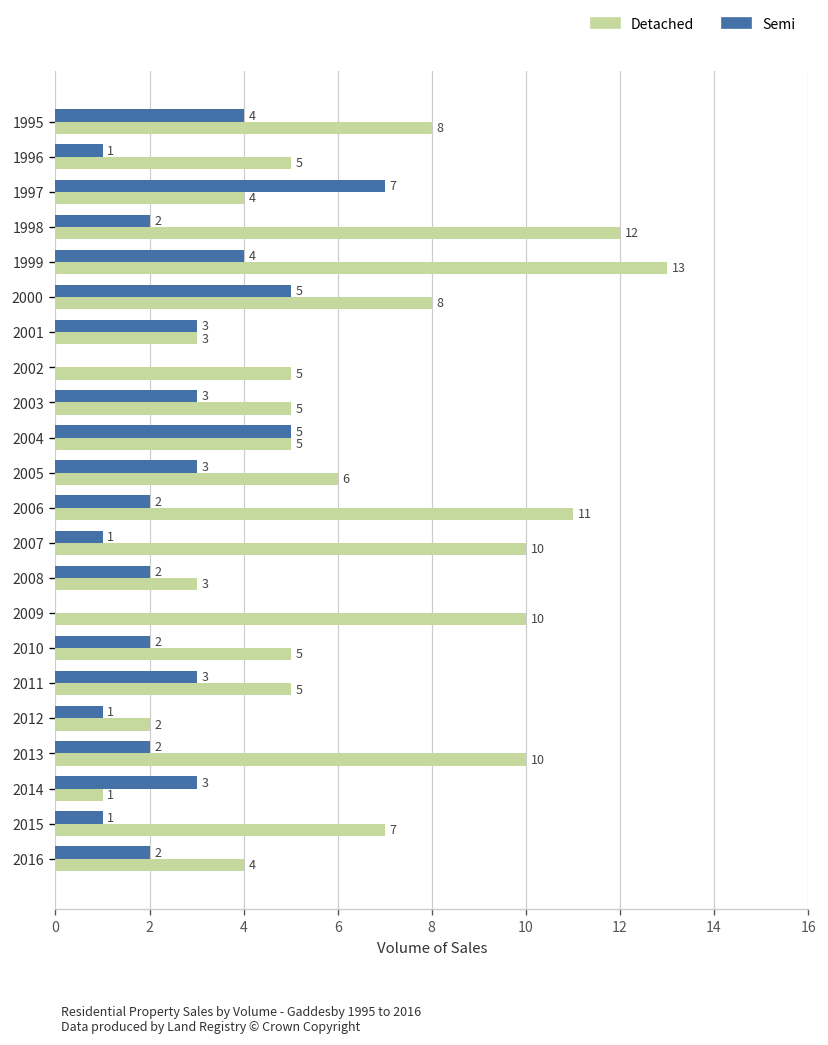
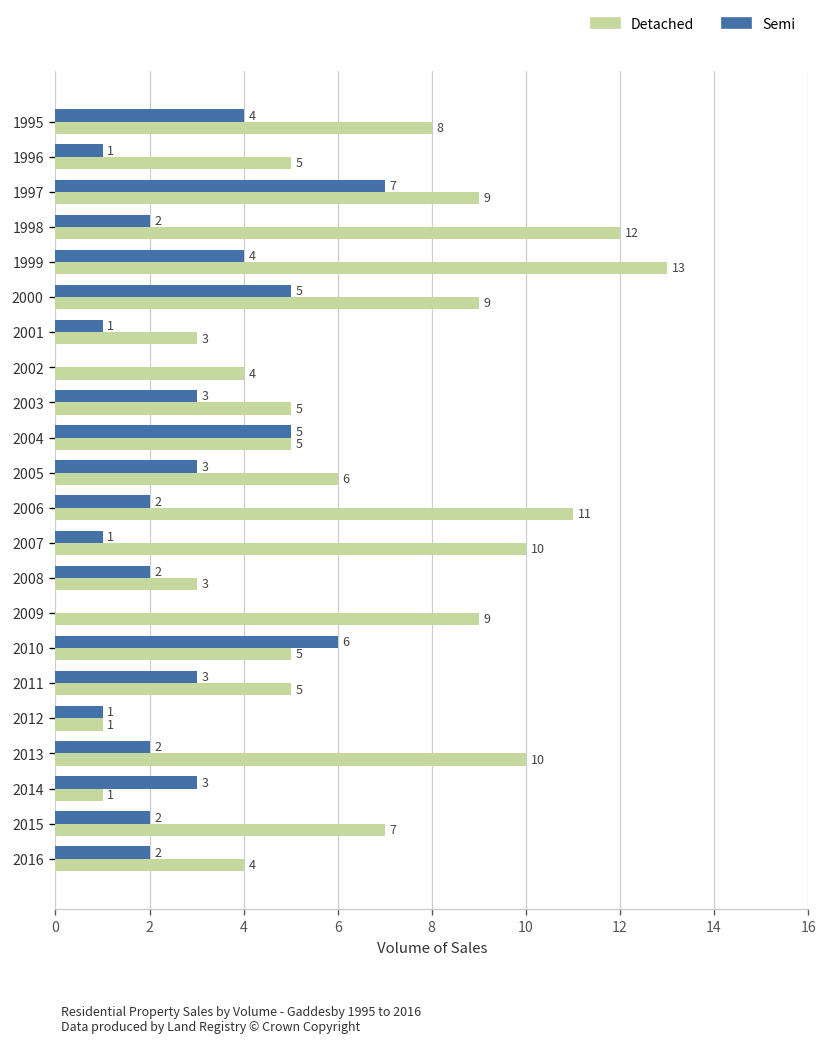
  {
    "Detached": {
      "1995": 8,
      "1996": 5,
-     "1997": 4,
+     "1997": 9,
      "1998": 12,
      "1999": 13,
-     "2000": 8,
+     "2000": 9,
      "2001": 3,
-     "2002": 5,
+     "2002": 4,
      "2003": 5,
      "2004": 5,
      "2005": 6,
      "2006": 11,
      "2007": 10,
      "2008": 3,
-     "2009": 10,
+     "2009": 9,
      "2010": 5,
      "2011": 5,
-     "2012": 2,
+     "2012": 1,
      "2013": 10,
      "2014": 1,
      "2015": 7,
      "2016": 4
    },
    "Semi": {
      "1995": 4,
      "1996": 1,
      "1997": 7,
      "1998": 2,
      "1999": 4,
      "2000": 5,
-     "2001": 3,
+     "2001": 1,
      "2003": 3,
      "2004": 5,
      "2005": 3,
      "2006": 2,
      "2007": 1,
      "2008": 2,
-     "2010": 2,
+     "2010": 6,
      "2011": 3,
      "2012": 1,
      "2013": 2,
      "2014": 3,
-     "2015": 1,
+     "2015": 2,
      "2016": 2
    }
  }
